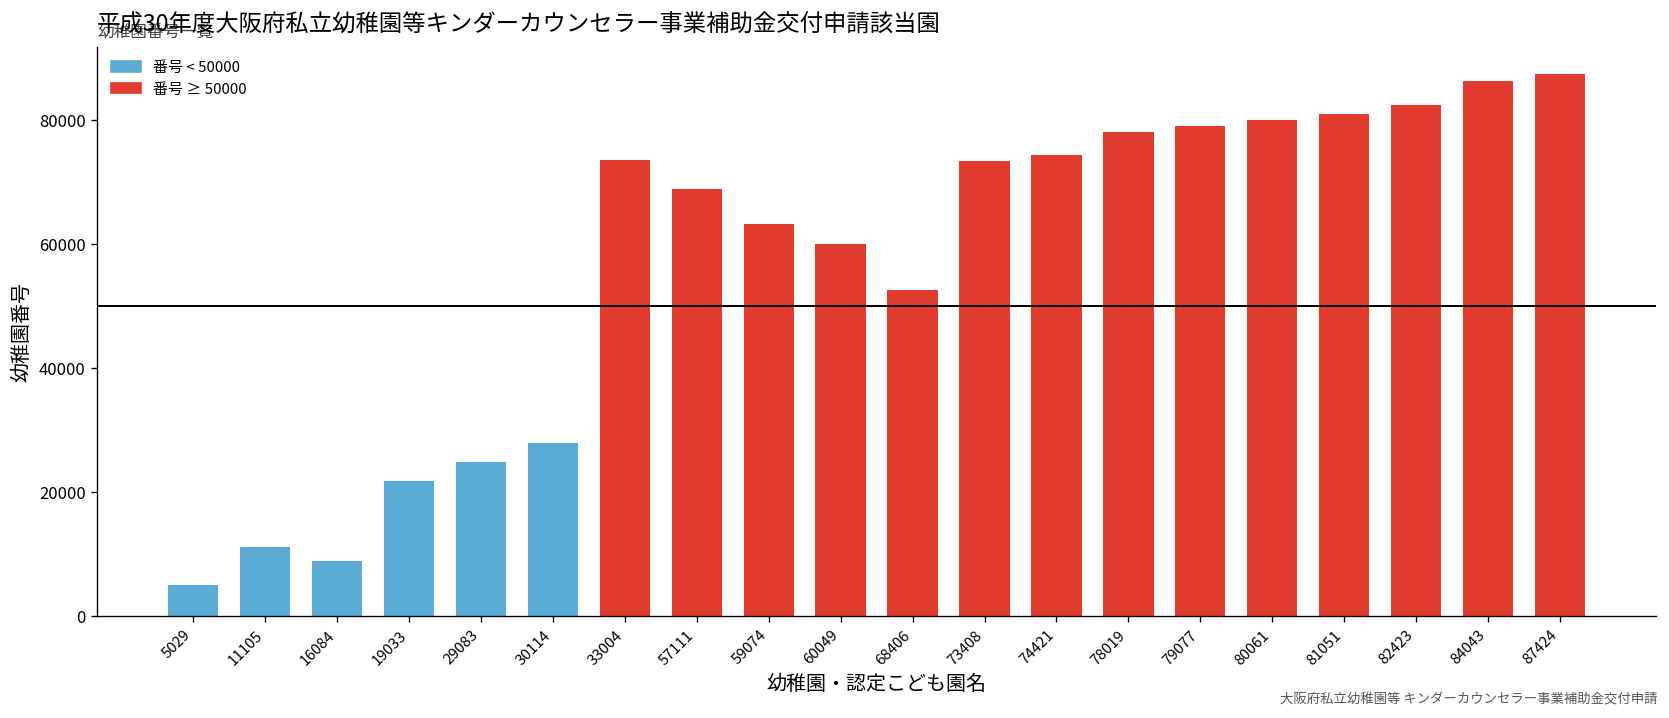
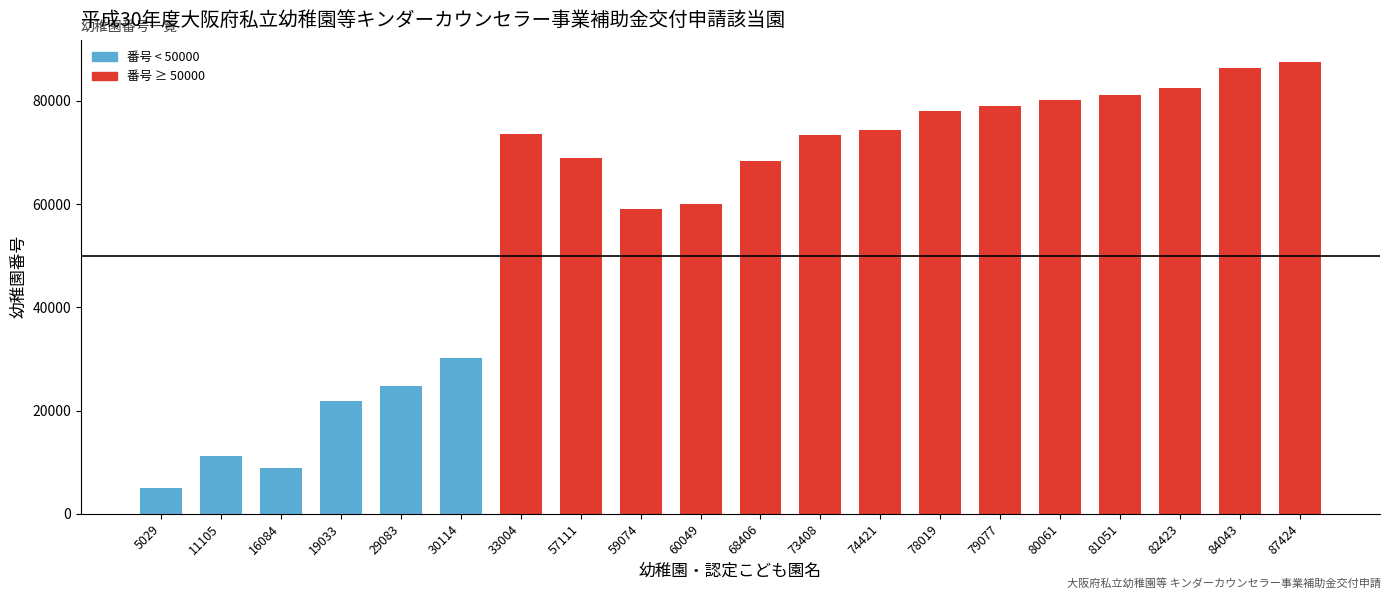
  {
    "5029": 5000,
    "11105": 11000,
    "16084": 9000,
    "19033": 22000,
    "29083": 25000,
-   "30114": 28000,
+   "30114": 30000,
    "33004": 74000,
    "57111": 69000,
-   "59074": 63000,
+   "59074": 59000,
    "60049": 60000,
-   "68406": 53000,
+   "68406": 68000,
    "73408": 73000,
    "74421": 74000,
    "78019": 78000,
    "79077": 79000,
    "80061": 80000,
    "81051": 81000,
    "82423": 82000,
    "84043": 86000,
    "87424": 87000
  }
